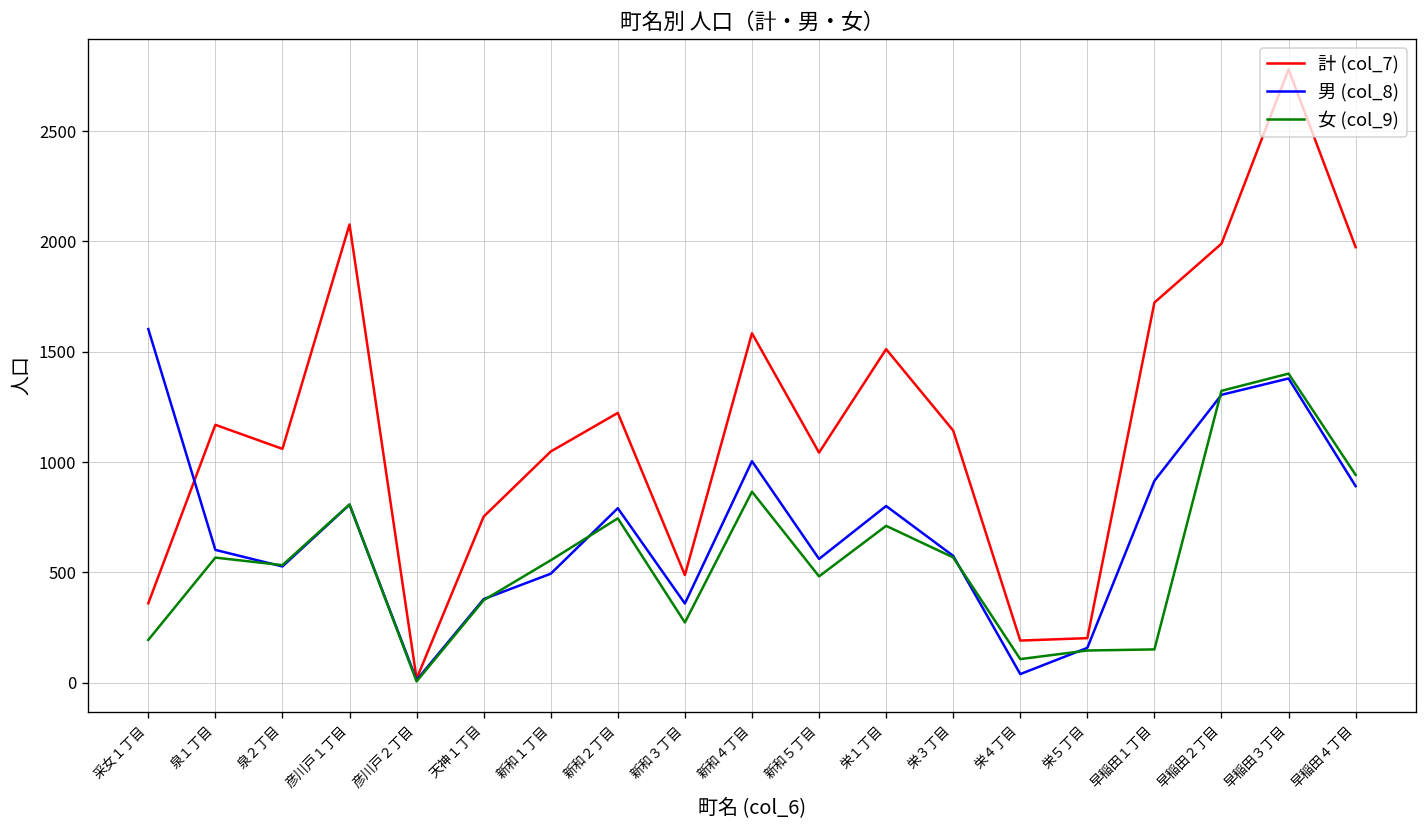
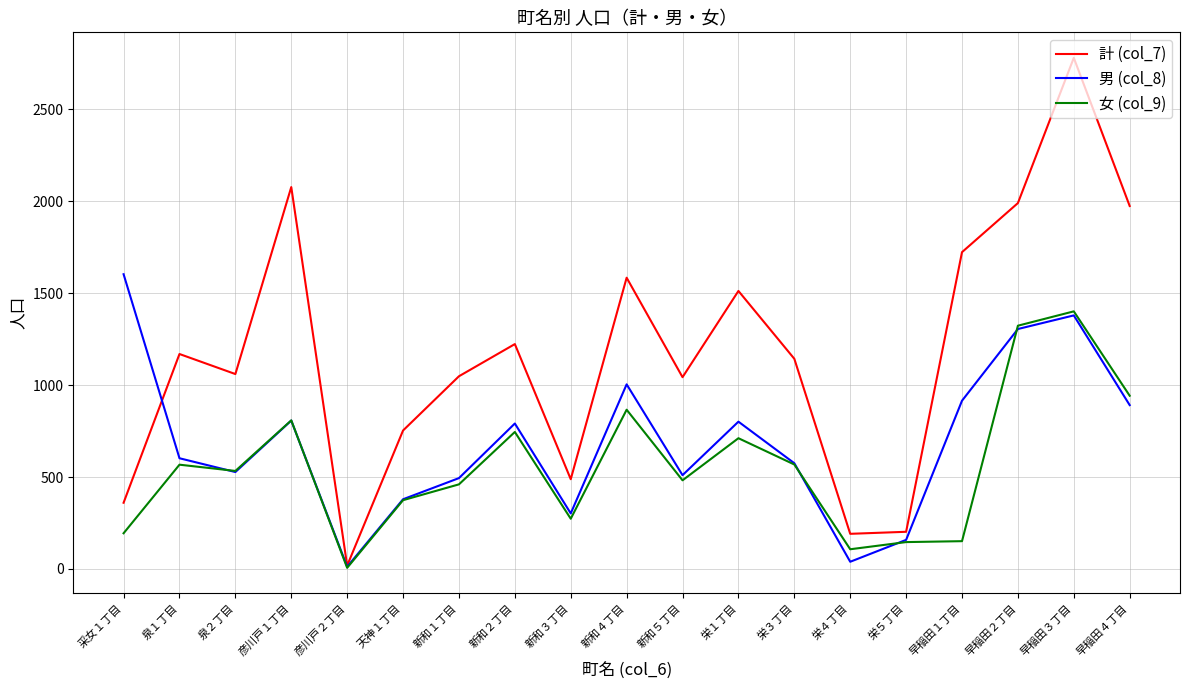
  {
    "計 (col_7)": {
      "采女１丁目": 360,
      "泉１丁目": 1170,
      "泉２丁目": 1060,
      "彦川戸１丁目": 2080,
      "天神１丁目": 750,
      "新和１丁目": 1050,
      "新和２丁目": 1220,
      "新和３丁目": 490,
      "新和４丁目": 1580,
      "新和５丁目": 1040,
      "栄１丁目": 1510,
      "栄３丁目": 1140,
      "栄４丁目": 190,
      "栄５丁目": 200,
      "早稲田１丁目": 1720,
      "早稲田２丁目": 1990,
      "早稲田４丁目": 1970
    },
    "男 (col_8)": {
      "采女１丁目": 1600,
      "泉１丁目": 600,
      "新和１丁目": 490,
      "新和２丁目": 790,
-     "新和３丁目": 360,
+     "新和３丁目": 300,
      "新和４丁目": 1000,
-     "新和５丁目": 560,
+     "新和５丁目": 510,
      "栄１丁目": 800,
      "栄４丁目": 40,
      "早稲田１丁目": 920,
      "早稲田２丁目": 1310,
      "早稲田３丁目": 1380,
      "早稲田４丁目": 890
    },
    "女 (col_9)": {
      "采女１丁目": 190,
      "泉１丁目": 570,
-     "新和１丁目": 560,
+     "新和１丁目": 460,
      "新和２丁目": 750,
      "新和３丁目": 270,
      "新和４丁目": 870,
      "新和５丁目": 480,
      "栄１丁目": 710,
      "栄４丁目": 110,
      "早稲田１丁目": 150,
      "早稲田２丁目": 1320,
      "早稲田３丁目": 1400,
      "早稲田４丁目": 940
    }
  }
